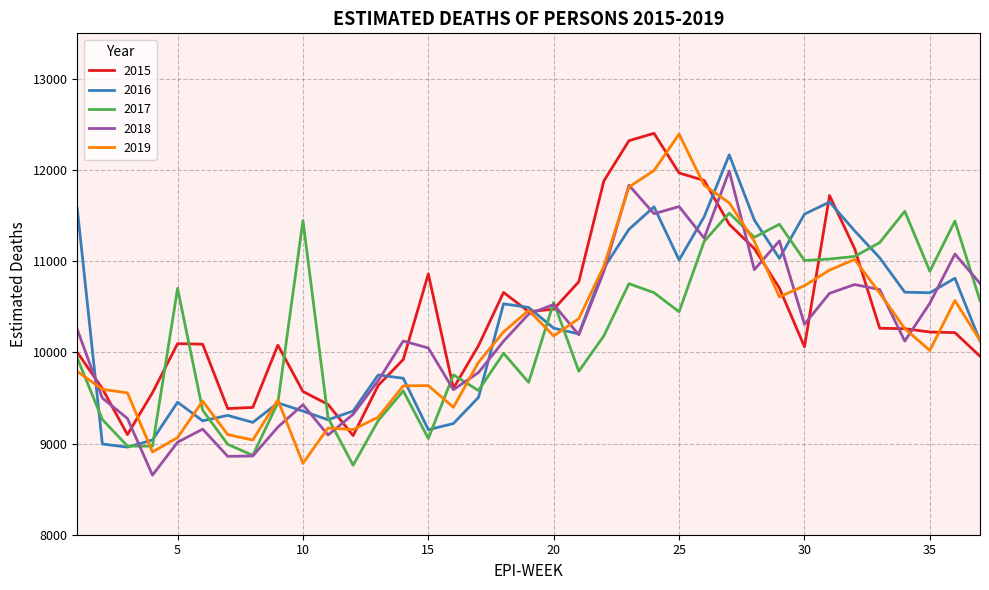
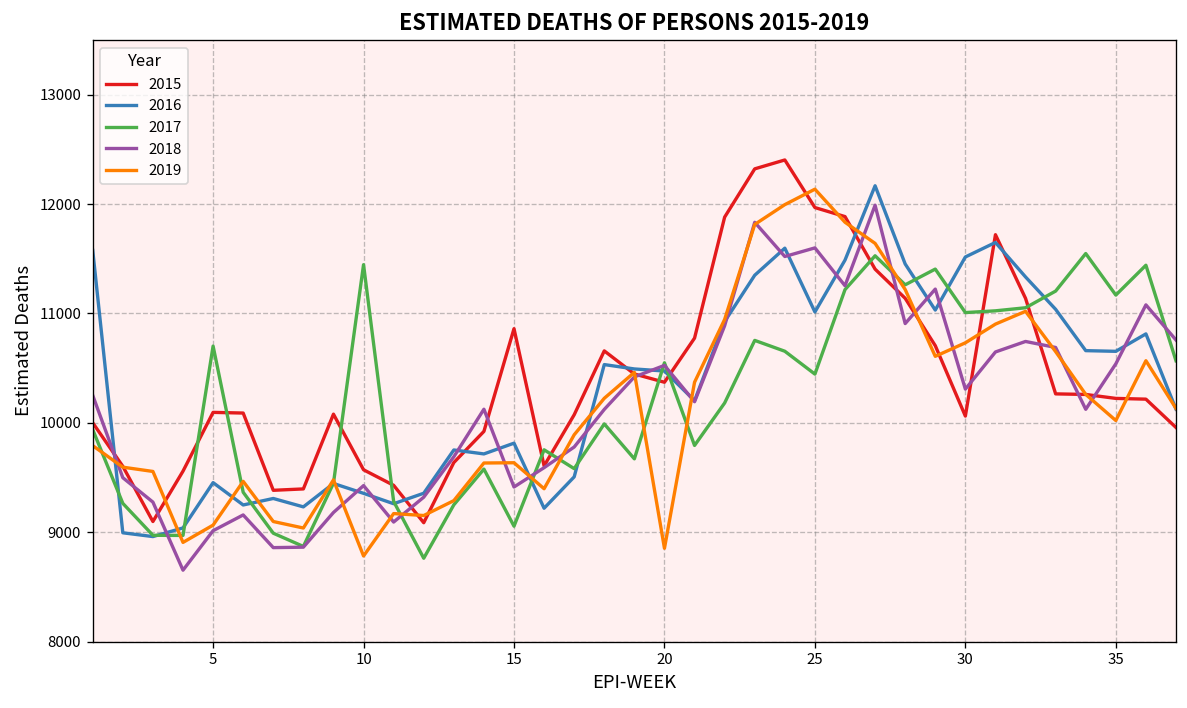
  {
    "2015": {
      "5": 10100,
      "10": 9600,
      "15": 10900,
-     "20": 10500,
+     "20": 10400,
      "25": 12000,
      "30": 10100,
      "35": 10200
    },
    "2016": {
      "5": 9500,
      "10": 9400,
-     "15": 9200,
-     "20": 10300,
+     "15": 9800,
+     "20": 10500,
      "25": 11000,
      "30": 11500,
      "35": 10700
    },
    "2017": {
      "5": 10700,
      "10": 11400,
      "15": 9100,
      "25": 10400,
      "30": 11000,
-     "35": 10900
+     "35": 11200
    },
    "2018": {
      "5": 9000,
      "10": 9400,
-     "15": 10000,
+     "15": 9400,
      "25": 11600,
      "30": 10300,
      "35": 10500
    },
    "2019": {
      "5": 9100,
      "10": 8800,
      "15": 9600,
-     "20": 10200,
-     "25": 12400,
+     "20": 8900,
+     "25": 12100,
      "30": 10700,
      "35": 10000
    }
  }
